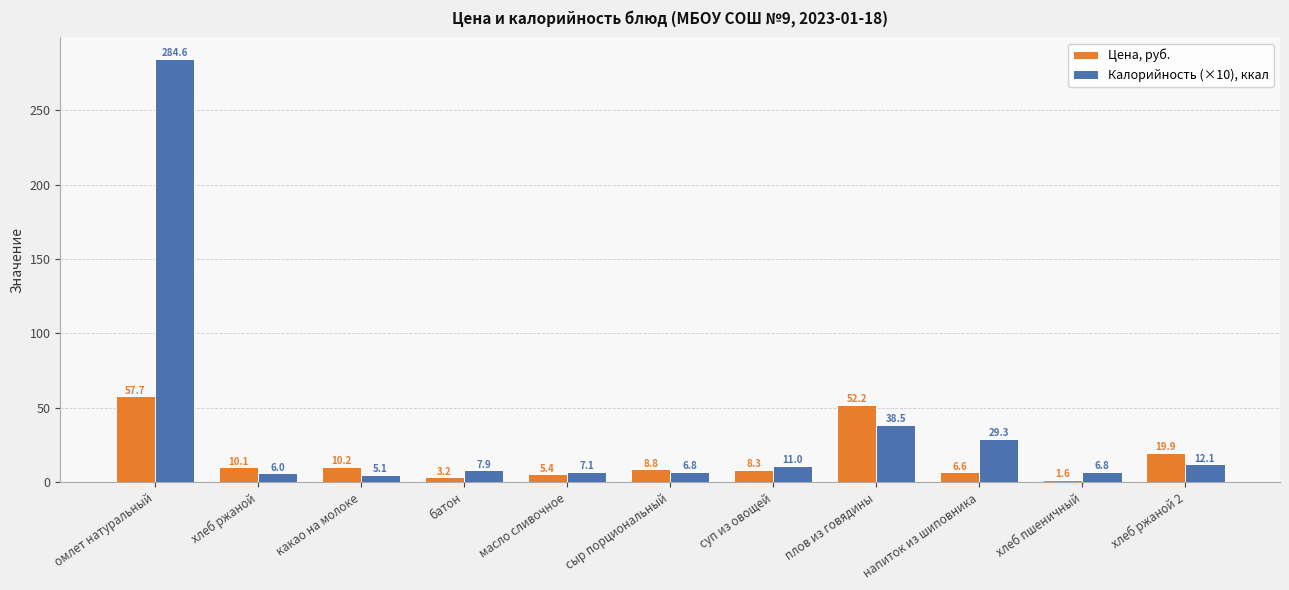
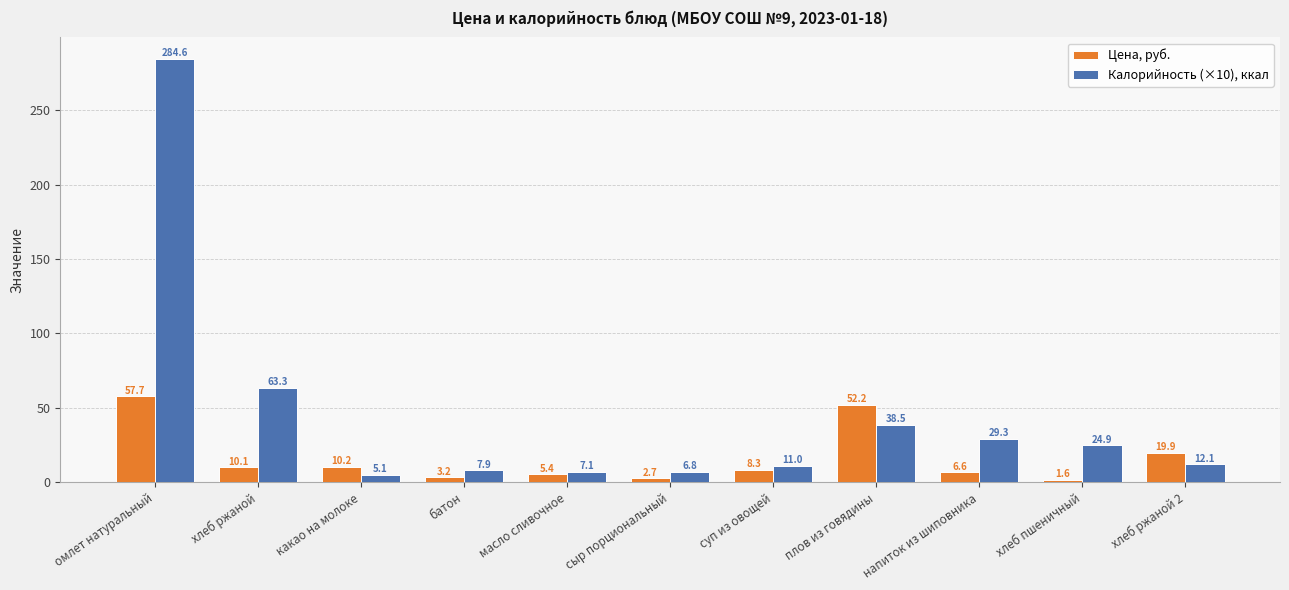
  {
    "Цена, руб.": {
      "омлет натуральный": 57.7,
      "хлеб ржаной": 10.1,
      "какао на молоке": 10.2,
      "батон": 3.2,
      "масло сливочное": 5.4,
-     "сыр порциональный": 8.8,
+     "сыр порциональный": 2.7,
      "суп из овощей": 8.3,
      "плов из говядины": 52.2,
      "напиток из шиповника": 6.6,
      "хлеб пшеничный": 1.6,
      "хлеб ржаной 2": 19.9
    },
    "Калорийность (×10), ккал": {
      "омлет натуральный": 284.6,
-     "хлеб ржаной": 6.0,
+     "хлеб ржаной": 63.3,
      "какао на молоке": 5.1,
      "батон": 7.9,
      "масло сливочное": 7.1,
      "сыр порциональный": 6.8,
      "суп из овощей": 11.0,
      "плов из говядины": 38.5,
      "напиток из шиповника": 29.3,
-     "хлеб пшеничный": 6.8,
+     "хлеб пшеничный": 24.9,
      "хлеб ржаной 2": 12.1
    }
  }
